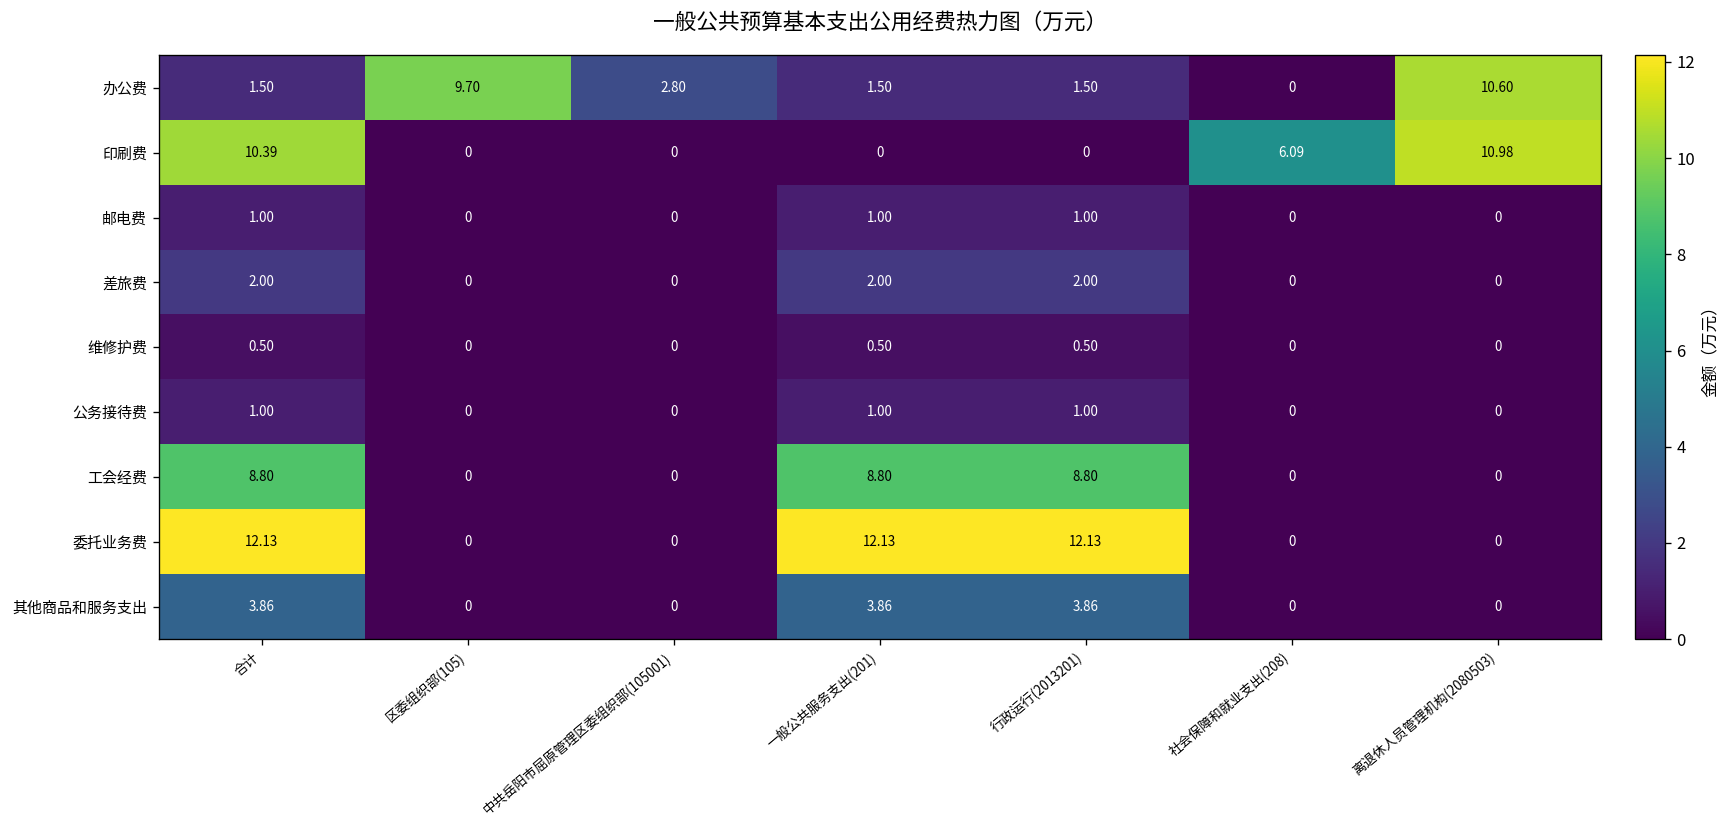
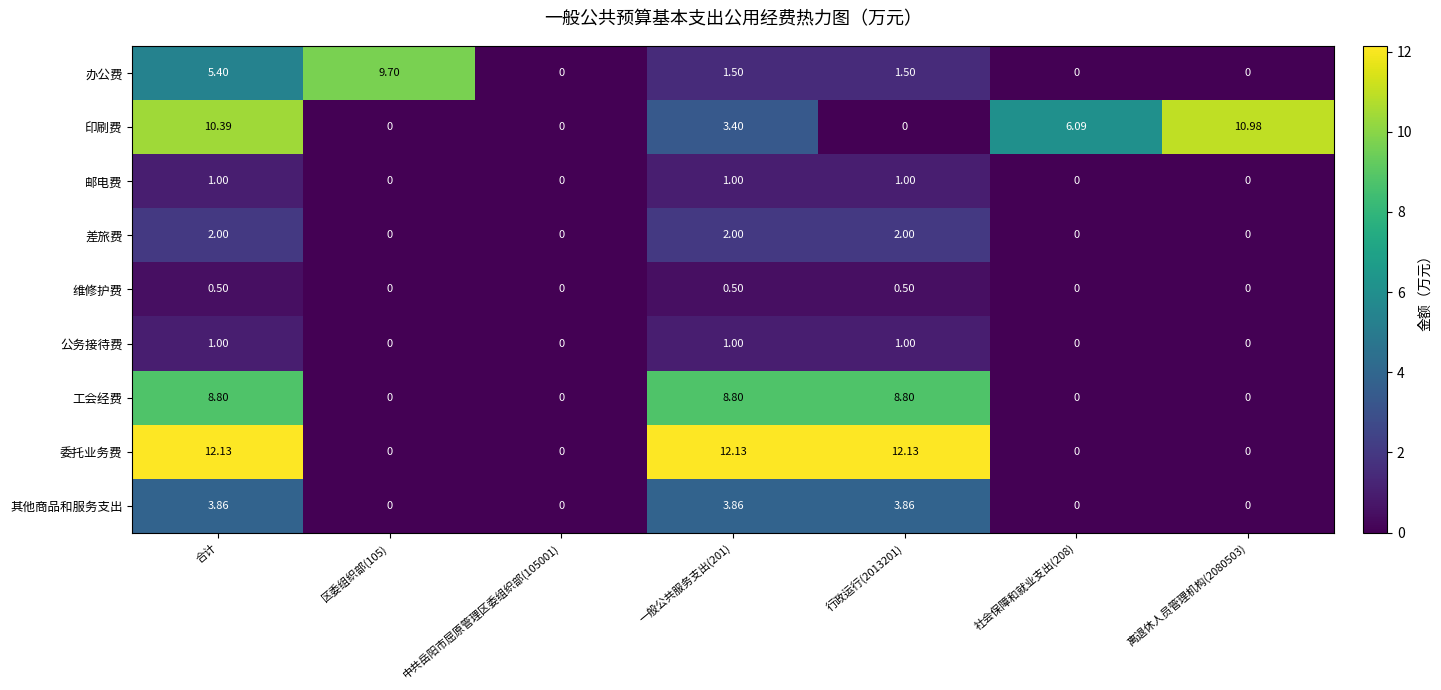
  {
    "办公费": {
-     "合计": 1.50,
+     "合计": 5.40,
      "区委组织部(105)": 9.70,
-     "中共岳阳市屈原管理区委组织部(105001)": 2.80,
+     "中共岳阳市屈原管理区委组织部(105001)": 0,
      "一般公共服务支出(201)": 1.50,
      "行政运行(2013201)": 1.50,
      "社会保障和就业支出(208)": 0,
-     "离退休人员管理机构(2080503)": 10.60
+     "离退休人员管理机构(2080503)": 0
    },
    "印刷费": {
      "合计": 10.39,
      "区委组织部(105)": 0,
      "中共岳阳市屈原管理区委组织部(105001)": 0,
-     "一般公共服务支出(201)": 0,
+     "一般公共服务支出(201)": 3.40,
      "行政运行(2013201)": 0,
      "社会保障和就业支出(208)": 6.09,
      "离退休人员管理机构(2080503)": 10.98
    },
    "邮电费": {
      "合计": 1.00,
      "区委组织部(105)": 0,
      "中共岳阳市屈原管理区委组织部(105001)": 0,
      "一般公共服务支出(201)": 1.00,
      "行政运行(2013201)": 1.00,
      "社会保障和就业支出(208)": 0,
      "离退休人员管理机构(2080503)": 0
    },
    "差旅费": {
      "合计": 2.00,
      "区委组织部(105)": 0,
      "中共岳阳市屈原管理区委组织部(105001)": 0,
      "一般公共服务支出(201)": 2.00,
      "行政运行(2013201)": 2.00,
      "社会保障和就业支出(208)": 0,
      "离退休人员管理机构(2080503)": 0
    },
    "维修护费": {
      "合计": 0.50,
      "区委组织部(105)": 0,
      "中共岳阳市屈原管理区委组织部(105001)": 0,
      "一般公共服务支出(201)": 0.50,
      "行政运行(2013201)": 0.50,
      "社会保障和就业支出(208)": 0,
      "离退休人员管理机构(2080503)": 0
    },
    "公务接待费": {
      "合计": 1.00,
      "区委组织部(105)": 0,
      "中共岳阳市屈原管理区委组织部(105001)": 0,
      "一般公共服务支出(201)": 1.00,
      "行政运行(2013201)": 1.00,
      "社会保障和就业支出(208)": 0,
      "离退休人员管理机构(2080503)": 0
    },
    "工会经费": {
      "合计": 8.80,
      "区委组织部(105)": 0,
      "中共岳阳市屈原管理区委组织部(105001)": 0,
      "一般公共服务支出(201)": 8.80,
      "行政运行(2013201)": 8.80,
      "社会保障和就业支出(208)": 0,
      "离退休人员管理机构(2080503)": 0
    },
    "委托业务费": {
      "合计": 12.13,
      "区委组织部(105)": 0,
      "中共岳阳市屈原管理区委组织部(105001)": 0,
      "一般公共服务支出(201)": 12.13,
      "行政运行(2013201)": 12.13,
      "社会保障和就业支出(208)": 0,
      "离退休人员管理机构(2080503)": 0
    },
    "其他商品和服务支出": {
      "合计": 3.86,
      "区委组织部(105)": 0,
      "中共岳阳市屈原管理区委组织部(105001)": 0,
      "一般公共服务支出(201)": 3.86,
      "行政运行(2013201)": 3.86,
      "社会保障和就业支出(208)": 0,
      "离退休人员管理机构(2080503)": 0
    }
  }
